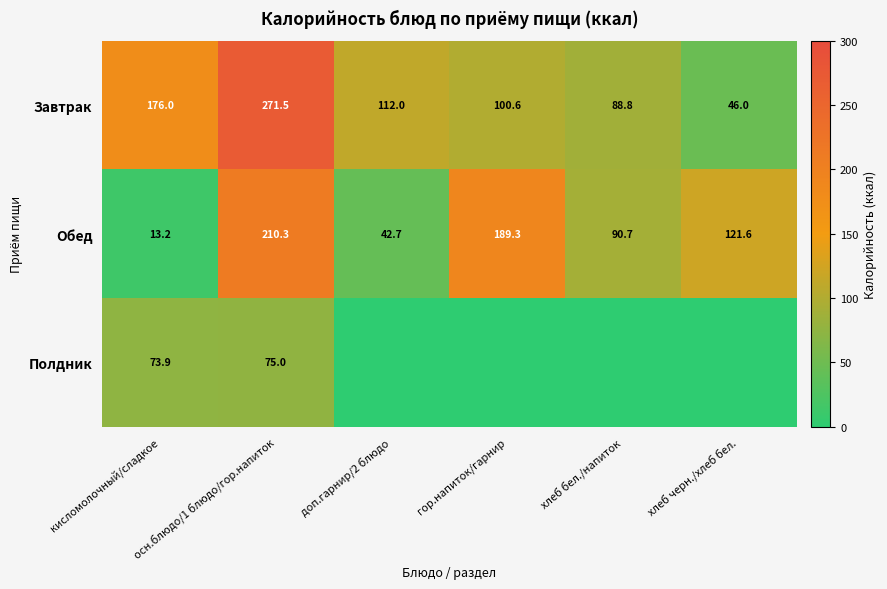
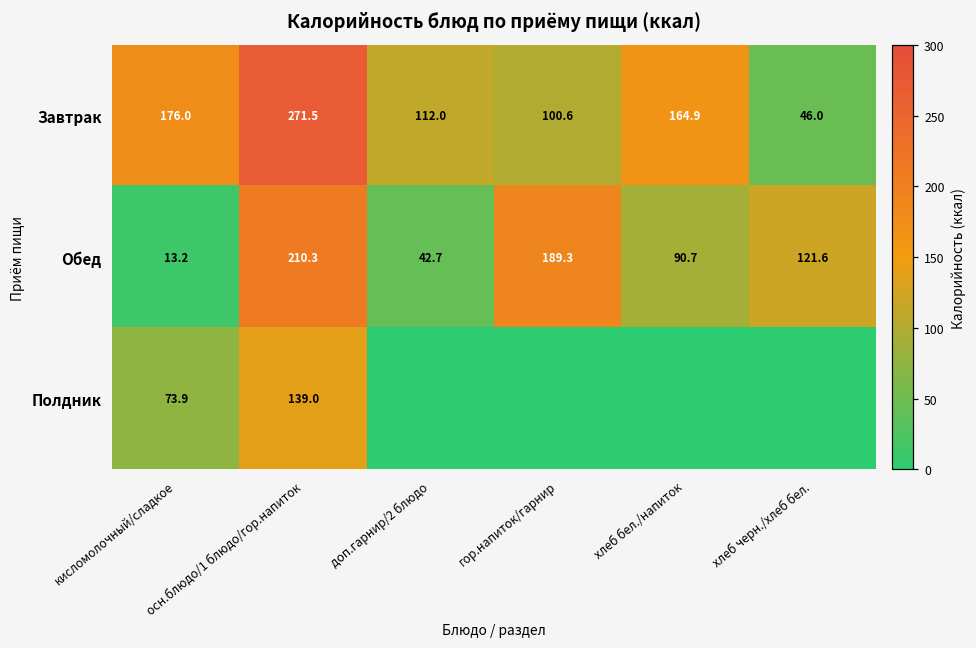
  {
    "Завтрак": {
      "кисломолочный/сладкое": 176.0,
      "осн.блюдо/1 блюдо/гор.напиток": 271.5,
      "доп.гарнир/2 блюдо": 112.0,
      "гор.напиток/гарнир": 100.6,
-     "хлеб бел./напиток": 88.8,
+     "хлеб бел./напиток": 164.9,
      "хлеб черн./хлеб бел.": 46.0
    },
    "Обед": {
      "кисломолочный/сладкое": 13.2,
      "осн.блюдо/1 блюдо/гор.напиток": 210.3,
      "доп.гарнир/2 блюдо": 42.7,
      "гор.напиток/гарнир": 189.3,
      "хлеб бел./напиток": 90.7,
      "хлеб черн./хлеб бел.": 121.6
    },
    "Полдник": {
      "кисломолочный/сладкое": 73.9,
-     "осн.блюдо/1 блюдо/гор.напиток": 75.0
+     "осн.блюдо/1 блюдо/гор.напиток": 139.0
    }
  }
